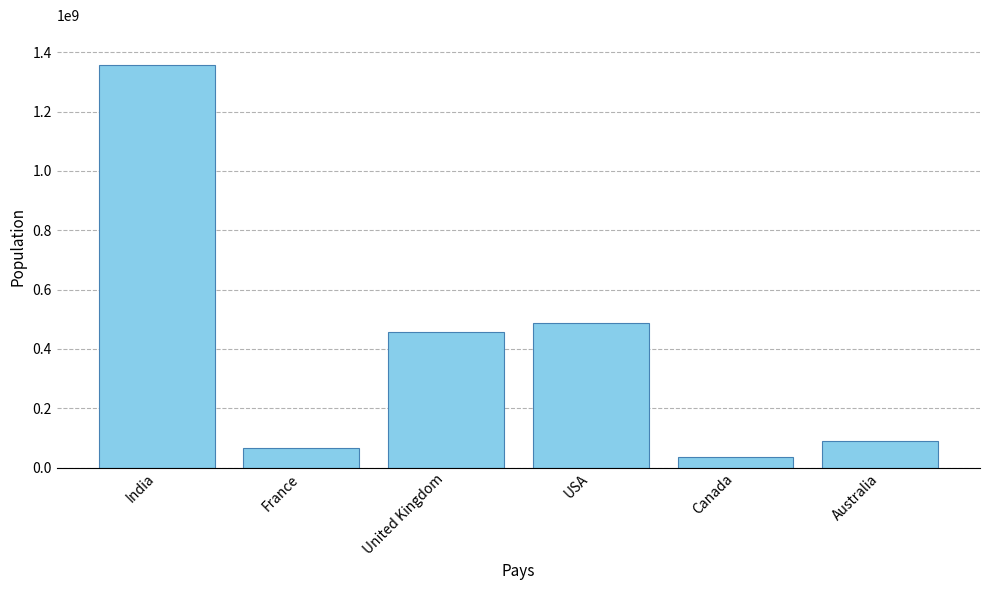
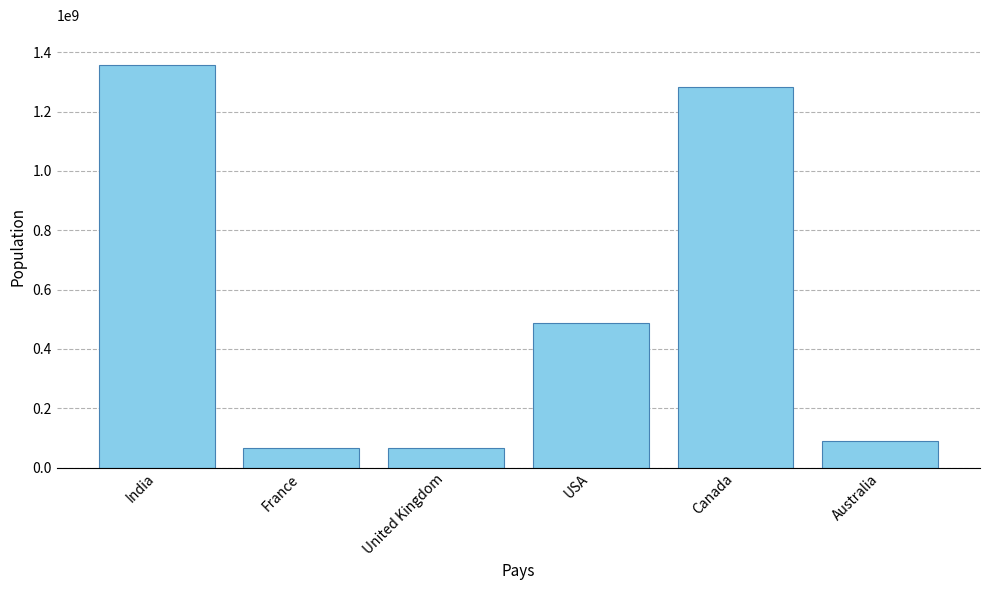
  {
    "India": 1360000000,
    "France": 70000000,
-   "United Kingdom": 460000000,
+   "United Kingdom": 70000000,
    "USA": 490000000,
-   "Canada": 40000000,
+   "Canada": 1280000000,
    "Australia": 90000000
  }
